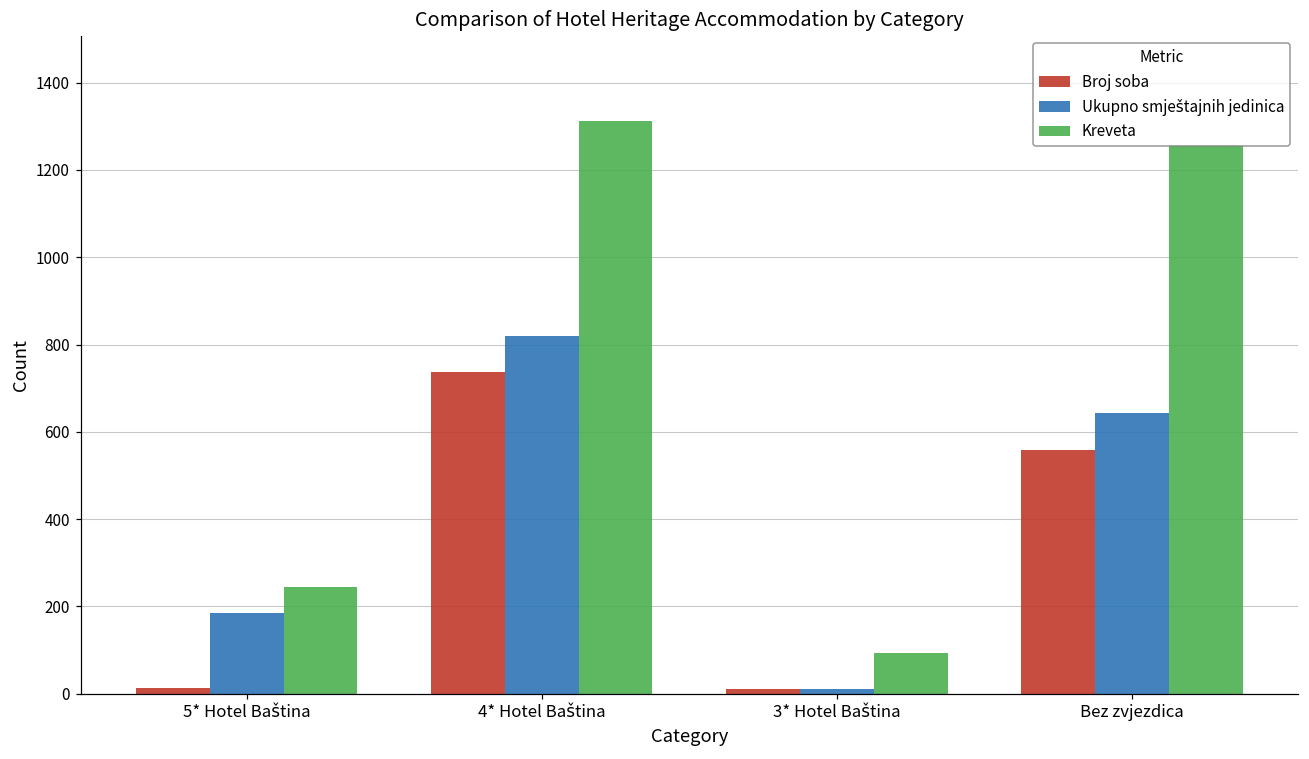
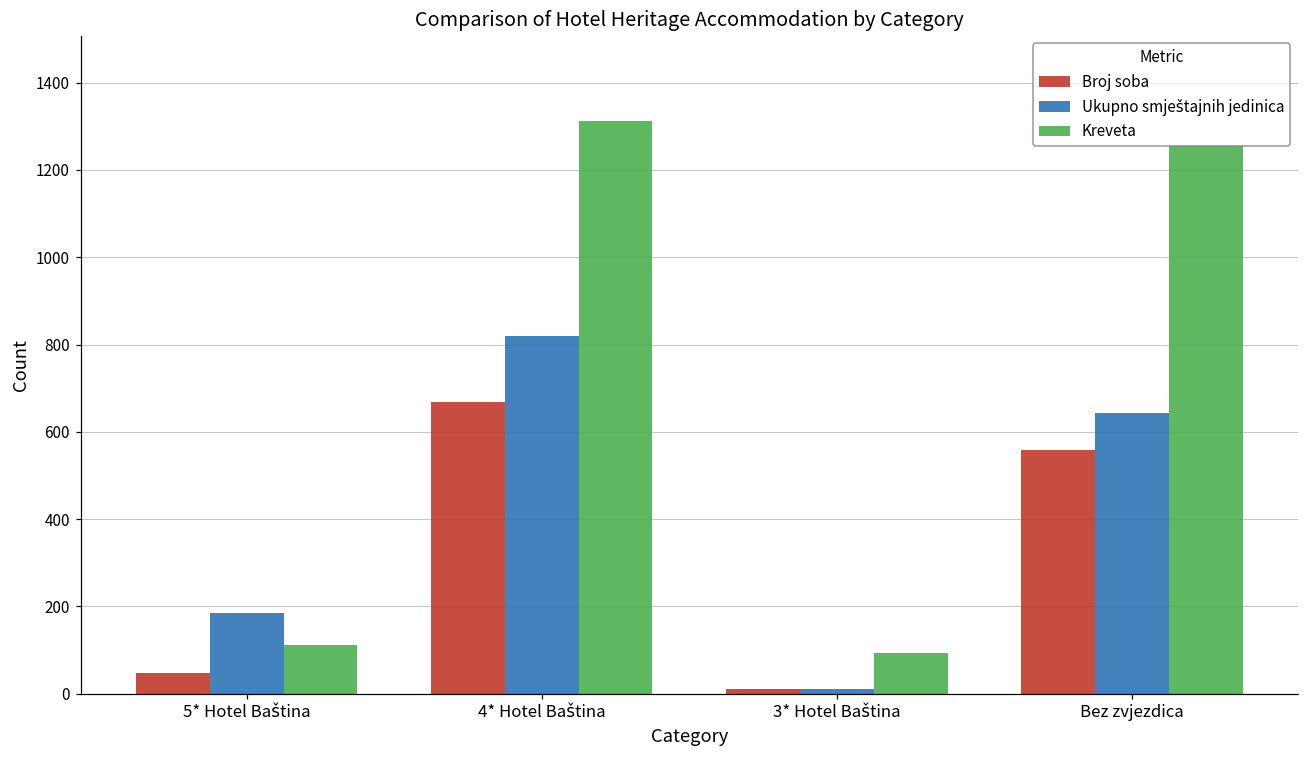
  {
    "Broj soba": {
-     "5* Hotel Baština": 10,
-     "4* Hotel Baština": 740,
+     "5* Hotel Baština": 50,
+     "4* Hotel Baština": 670,
      "3* Hotel Baština": 10,
      "Bez zvjezdica": 560
    },
    "Ukupno smještajnih jedinica": {
      "5* Hotel Baština": 180,
      "4* Hotel Baština": 820,
      "3* Hotel Baština": 10,
      "Bez zvjezdica": 640
    },
    "Kreveta": {
-     "5* Hotel Baština": 240,
+     "5* Hotel Baština": 110,
      "4* Hotel Baština": 1310,
      "3* Hotel Baština": 90,
      "Bez zvjezdica": 1260
    }
  }
